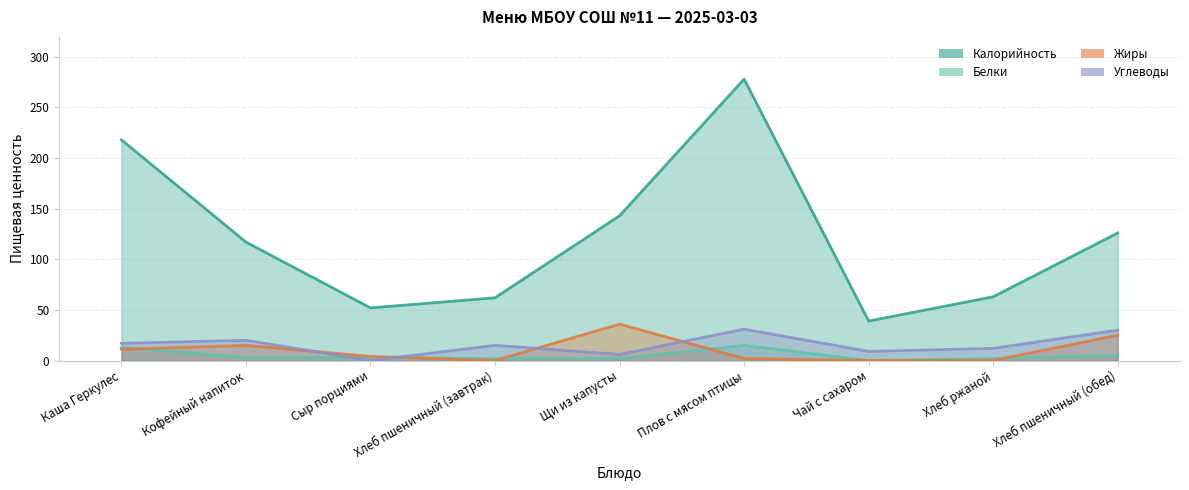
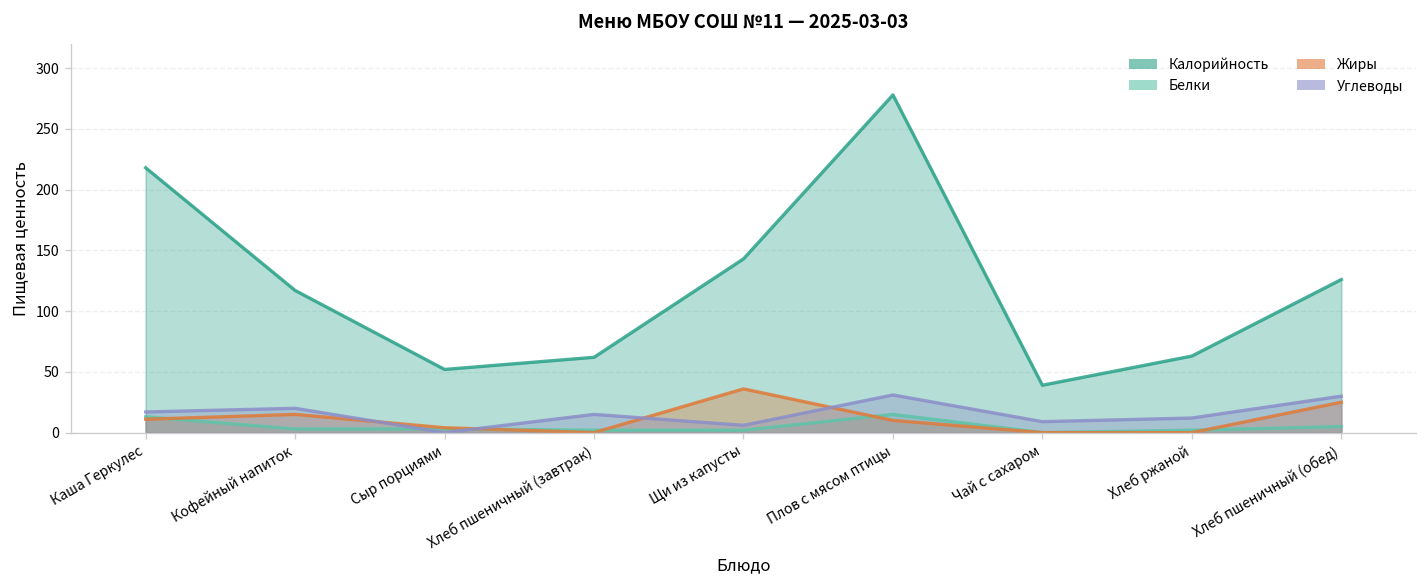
  {
    "Жиры": {
      "Кофейный напиток": 15,
      "Щи из капусты": 36,
-     "Плов с мясом птицы": 2,
+     "Плов с мясом птицы": 10,
      "Хлеб пшеничный (обед)": 25
    }
  }
